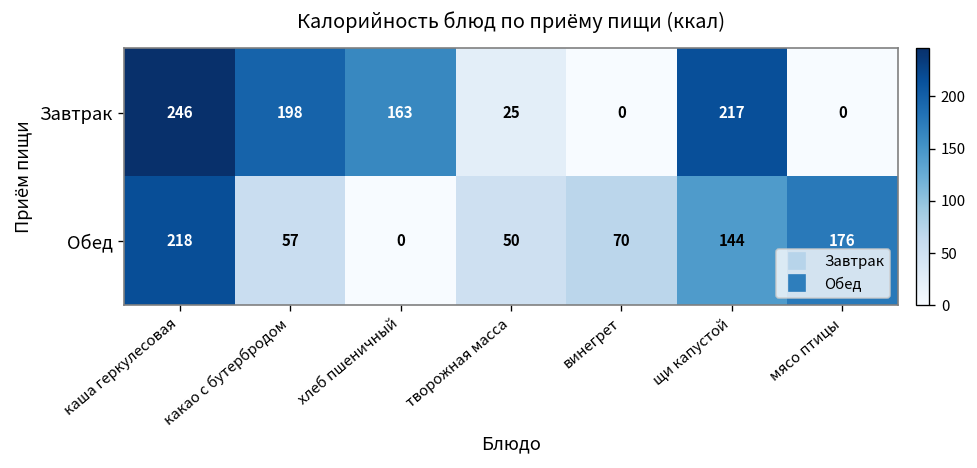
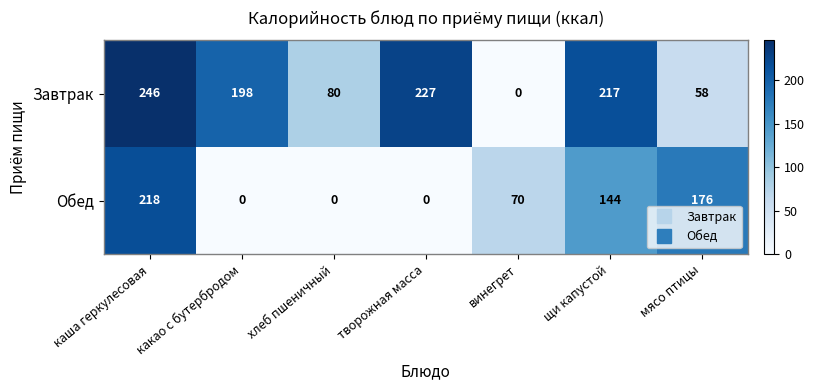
  {
    "Завтрак": {
      "каша геркулесовая": 246,
      "какао с бутербродом": 198,
-     "хлеб пшеничный": 163,
-     "творожная масса": 25,
+     "хлеб пшеничный": 80,
+     "творожная масса": 227,
      "винегрет": 0,
      "щи капустой": 217,
-     "мясо птицы": 0
+     "мясо птицы": 58
    },
    "Обед": {
      "каша геркулесовая": 218,
-     "какао с бутербродом": 57,
+     "какао с бутербродом": 0,
      "хлеб пшеничный": 0,
-     "творожная масса": 50,
+     "творожная масса": 0,
      "винегрет": 70,
      "щи капустой": 144
    }
  }
